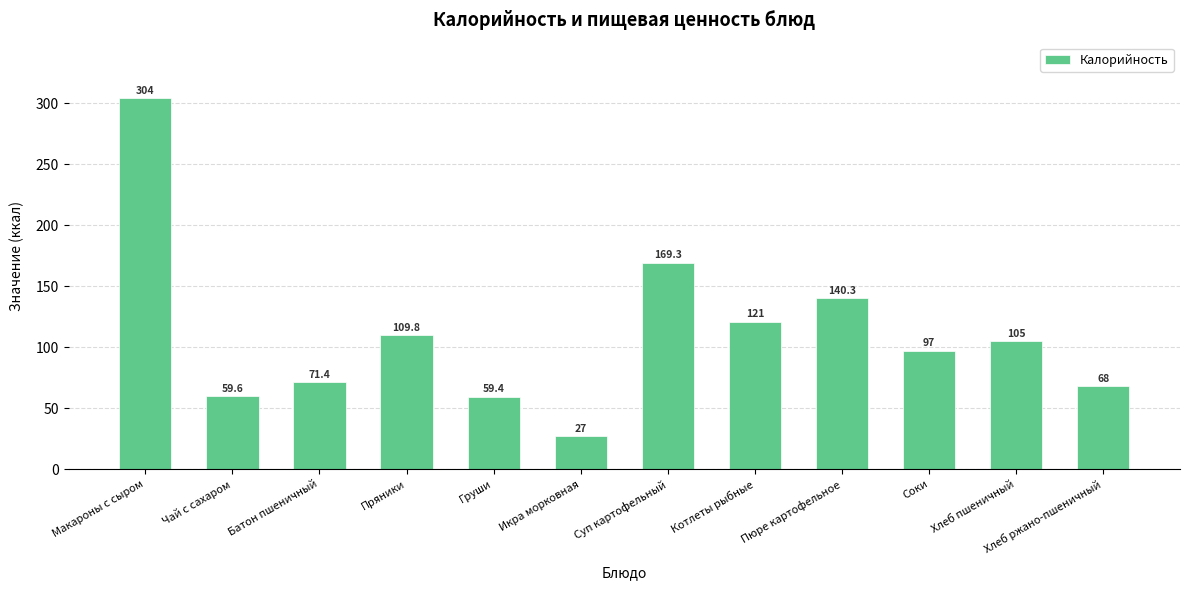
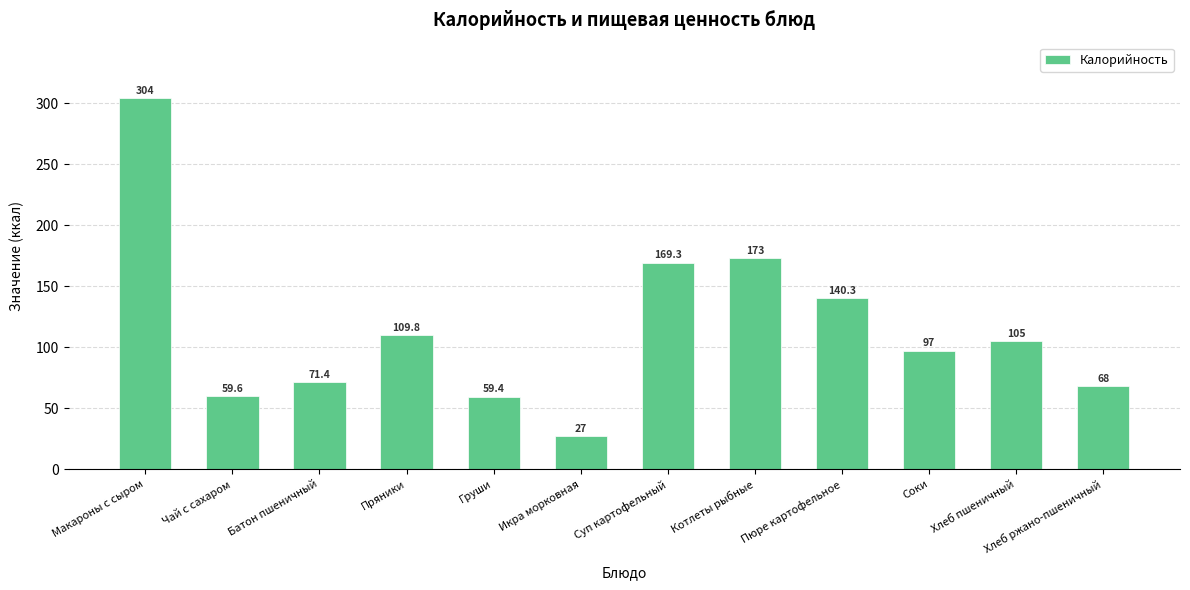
  {
    "Макароны с сыром": 304,
    "Чай с сахаром": 59.6,
    "Батон пшеничный": 71.4,
    "Пряники": 109.8,
    "Груши": 59.4,
    "Икра морковная": 27,
    "Суп картофельный": 169.3,
-   "Котлеты рыбные": 121,
+   "Котлеты рыбные": 173,
    "Пюре картофельное": 140.3,
    "Соки": 97,
    "Хлеб пшеничный": 105,
    "Хлеб ржано-пшеничный": 68
  }
